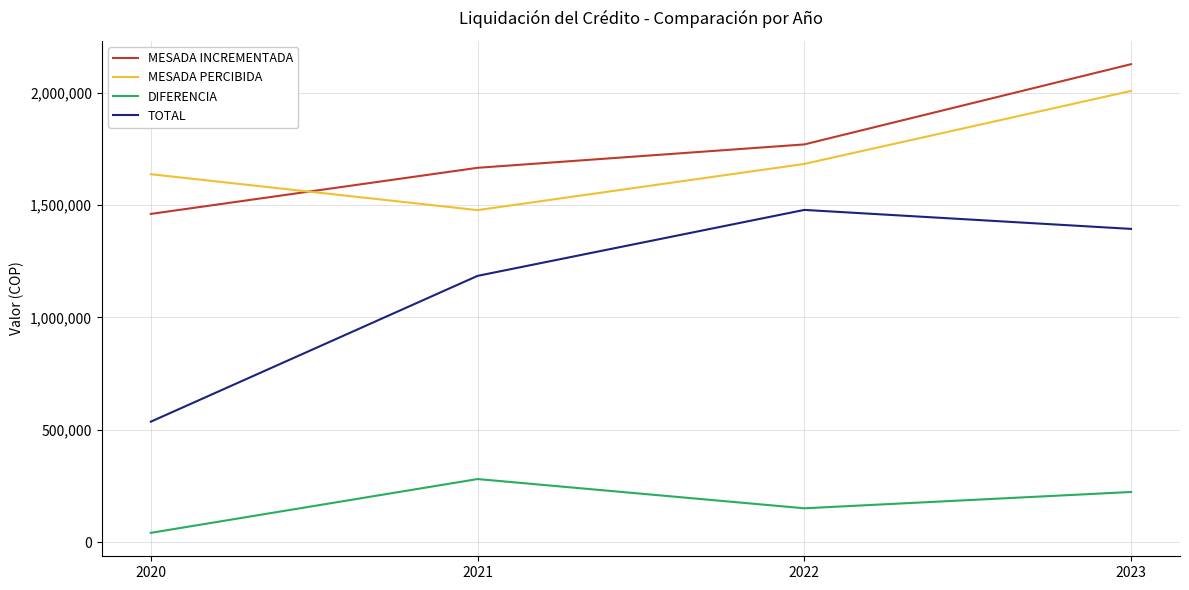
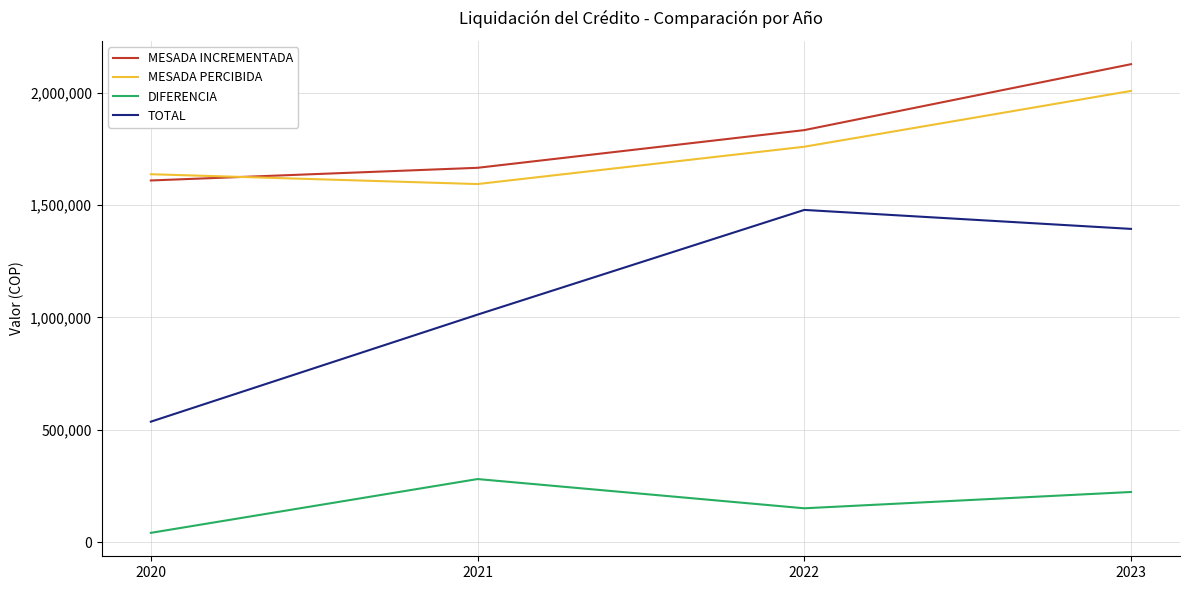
  {
    "MESADA INCREMENTADA": {
-     "2020": "1,460,000",
+     "2020": "1,610,000",
      "2021": "1,670,000",
-     "2022": "1,770,000",
+     "2022": "1,830,000",
      "2023": "2,130,000"
    },
    "MESADA PERCIBIDA": {
      "2020": "1,640,000",
-     "2021": "1,480,000",
-     "2022": "1,680,000",
+     "2021": "1,590,000",
+     "2022": "1,760,000",
      "2023": "2,010,000"
    },
    "DIFERENCIA": {
      "2020": "40,000",
      "2021": "280,000",
      "2022": "150,000",
      "2023": "220,000"
    },
    "TOTAL": {
      "2020": "540,000",
-     "2021": "1,180,000",
+     "2021": "1,010,000",
      "2022": "1,480,000",
      "2023": "1,390,000"
    }
  }
